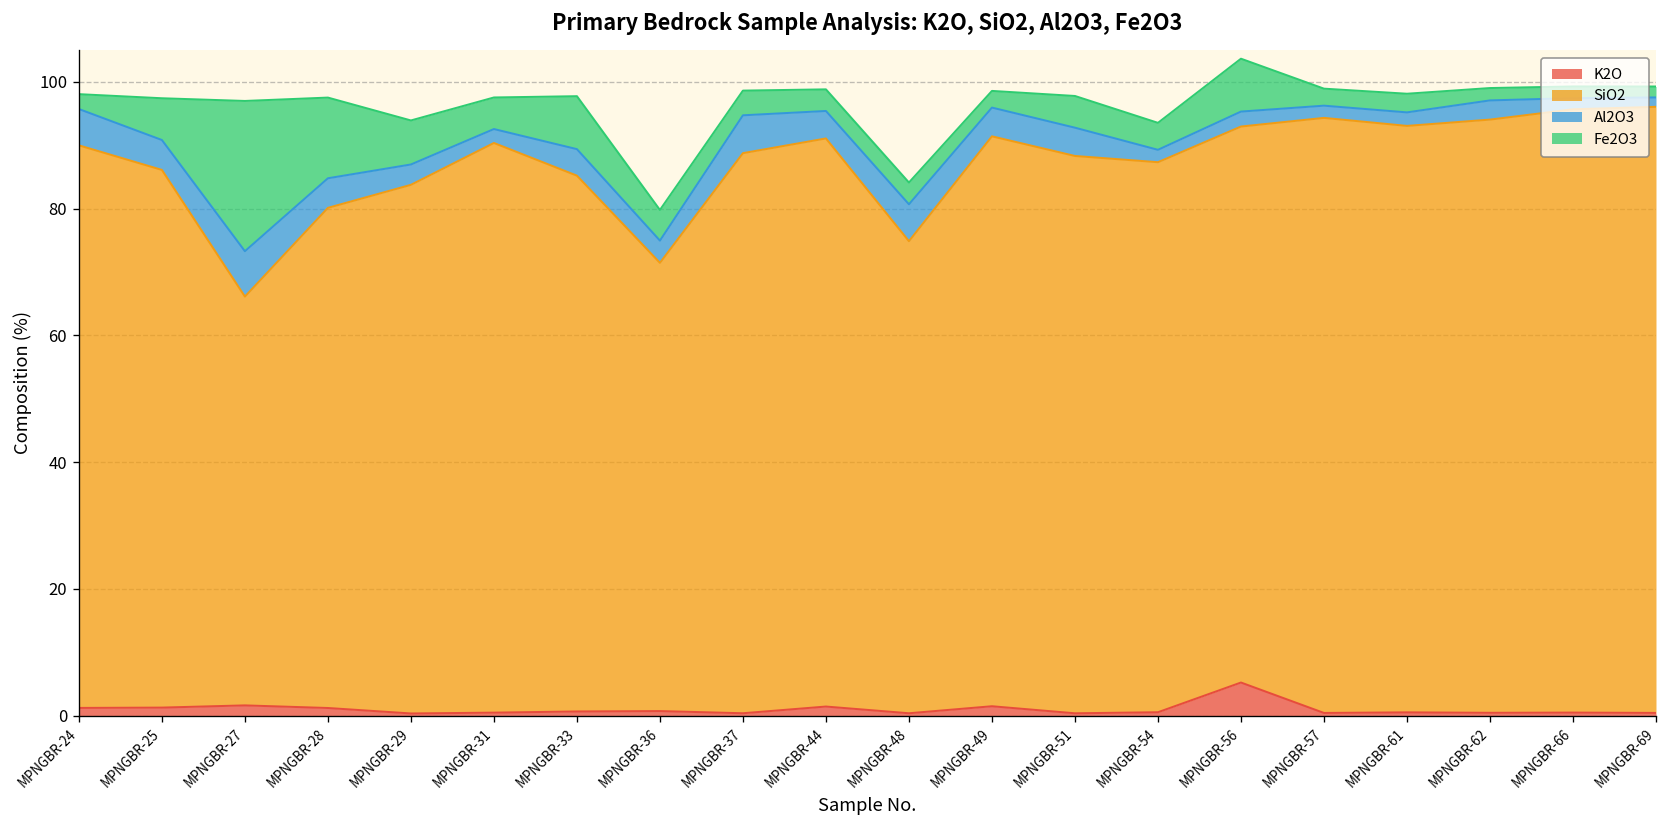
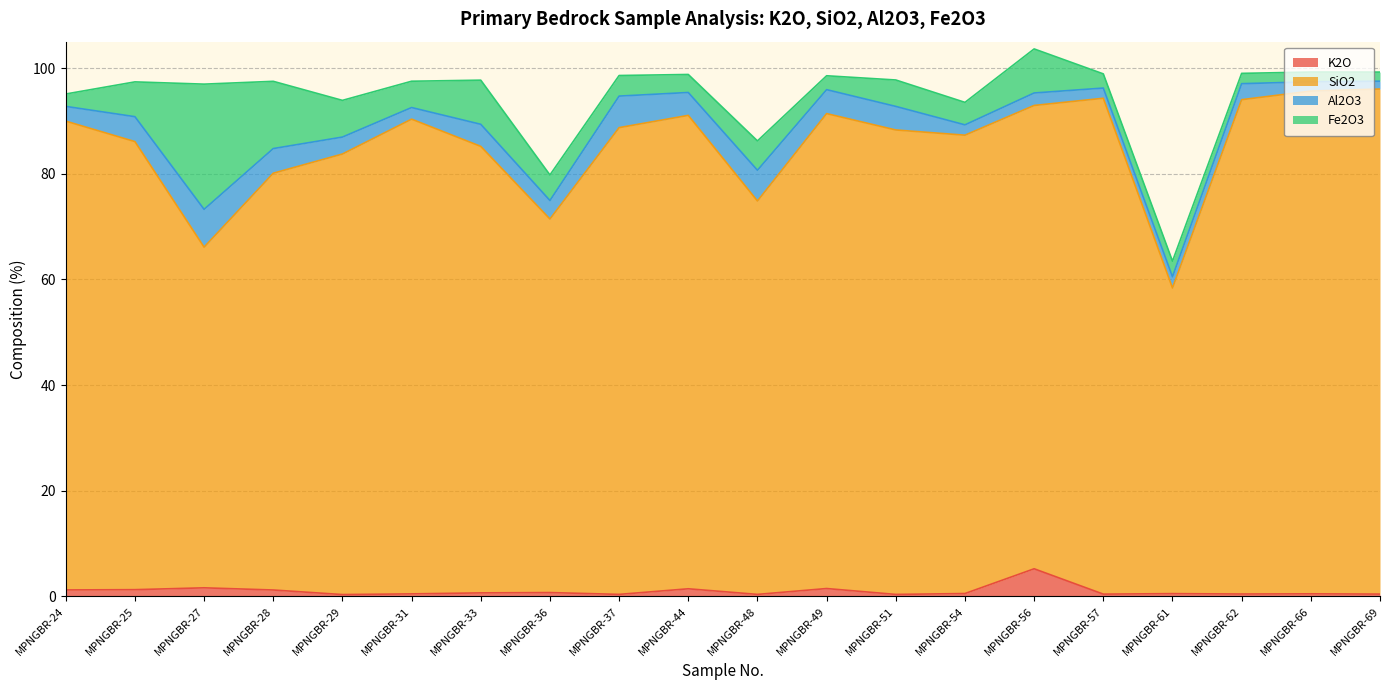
  {
    "K2O": {
      "MPNGBR-24": 1,
      "MPNGBR-25": 1,
      "MPNGBR-27": 2,
      "MPNGBR-28": 1,
      "MPNGBR-29": 0,
      "MPNGBR-31": 0,
      "MPNGBR-33": 1,
      "MPNGBR-36": 1,
      "MPNGBR-37": 0,
      "MPNGBR-44": 1,
      "MPNGBR-48": 0,
      "MPNGBR-49": 1,
      "MPNGBR-51": 0,
      "MPNGBR-54": 1,
      "MPNGBR-56": 5,
      "MPNGBR-57": 0,
      "MPNGBR-61": 1,
      "MPNGBR-62": 0,
      "MPNGBR-66": 0,
      "MPNGBR-69": 0
    },
    "SiO2": {
      "MPNGBR-24": 89,
      "MPNGBR-25": 85,
      "MPNGBR-27": 64,
      "MPNGBR-28": 79,
      "MPNGBR-29": 83,
      "MPNGBR-31": 90,
      "MPNGBR-33": 85,
      "MPNGBR-36": 71,
      "MPNGBR-37": 88,
      "MPNGBR-44": 90,
      "MPNGBR-48": 74,
      "MPNGBR-49": 90,
      "MPNGBR-51": 88,
      "MPNGBR-54": 87,
      "MPNGBR-56": 88,
      "MPNGBR-57": 94,
-     "MPNGBR-61": 92,
+     "MPNGBR-61": 58,
      "MPNGBR-62": 94,
      "MPNGBR-69": 96
    },
    "Al2O3": {
-     "MPNGBR-24": 6,
+     "MPNGBR-24": 3,
      "MPNGBR-25": 5,
      "MPNGBR-27": 7,
      "MPNGBR-28": 5,
      "MPNGBR-29": 3,
      "MPNGBR-31": 2,
      "MPNGBR-33": 4,
      "MPNGBR-36": 4,
      "MPNGBR-37": 6,
      "MPNGBR-44": 4,
      "MPNGBR-48": 6,
      "MPNGBR-49": 5,
      "MPNGBR-51": 4,
      "MPNGBR-54": 2,
      "MPNGBR-56": 2,
      "MPNGBR-57": 2,
      "MPNGBR-61": 2,
      "MPNGBR-62": 3,
      "MPNGBR-69": 1
    },
    "Fe2O3": {
      "MPNGBR-24": 2,
      "MPNGBR-25": 7,
      "MPNGBR-27": 24,
      "MPNGBR-28": 13,
      "MPNGBR-29": 7,
      "MPNGBR-31": 5,
      "MPNGBR-33": 8,
      "MPNGBR-36": 5,
      "MPNGBR-37": 4,
      "MPNGBR-44": 3,
-     "MPNGBR-48": 3,
+     "MPNGBR-48": 6,
      "MPNGBR-49": 3,
      "MPNGBR-51": 5,
      "MPNGBR-54": 4,
      "MPNGBR-56": 8,
      "MPNGBR-57": 3,
      "MPNGBR-61": 3,
      "MPNGBR-62": 2,
      "MPNGBR-69": 2
    }
  }
